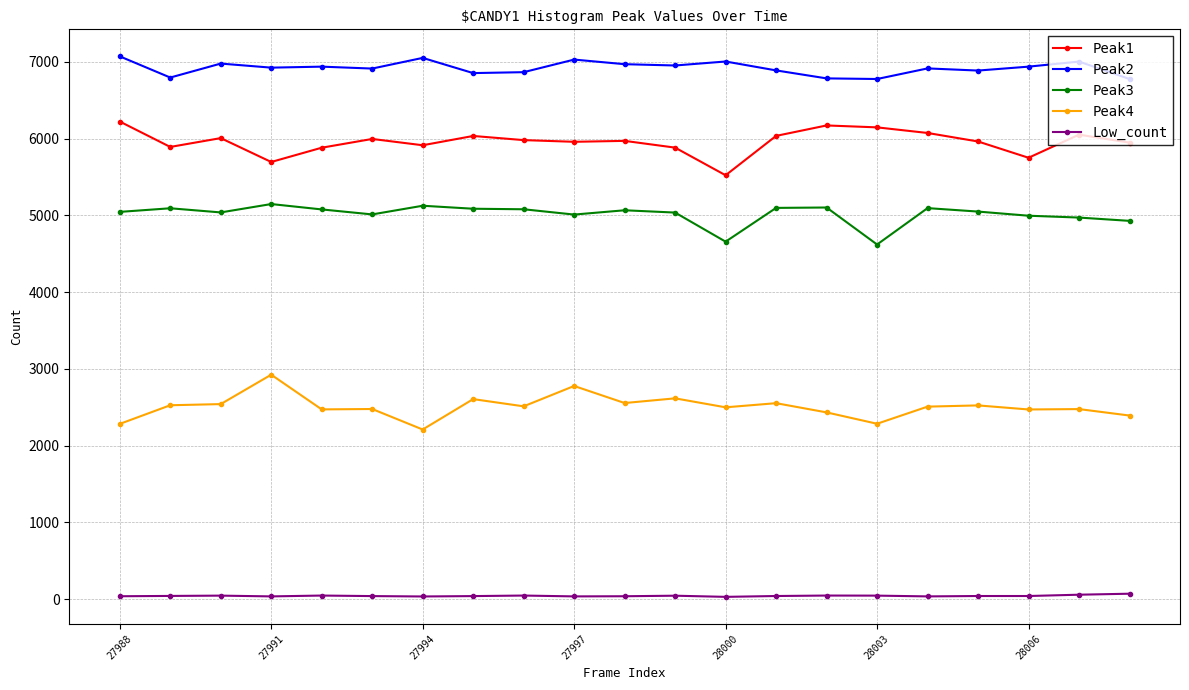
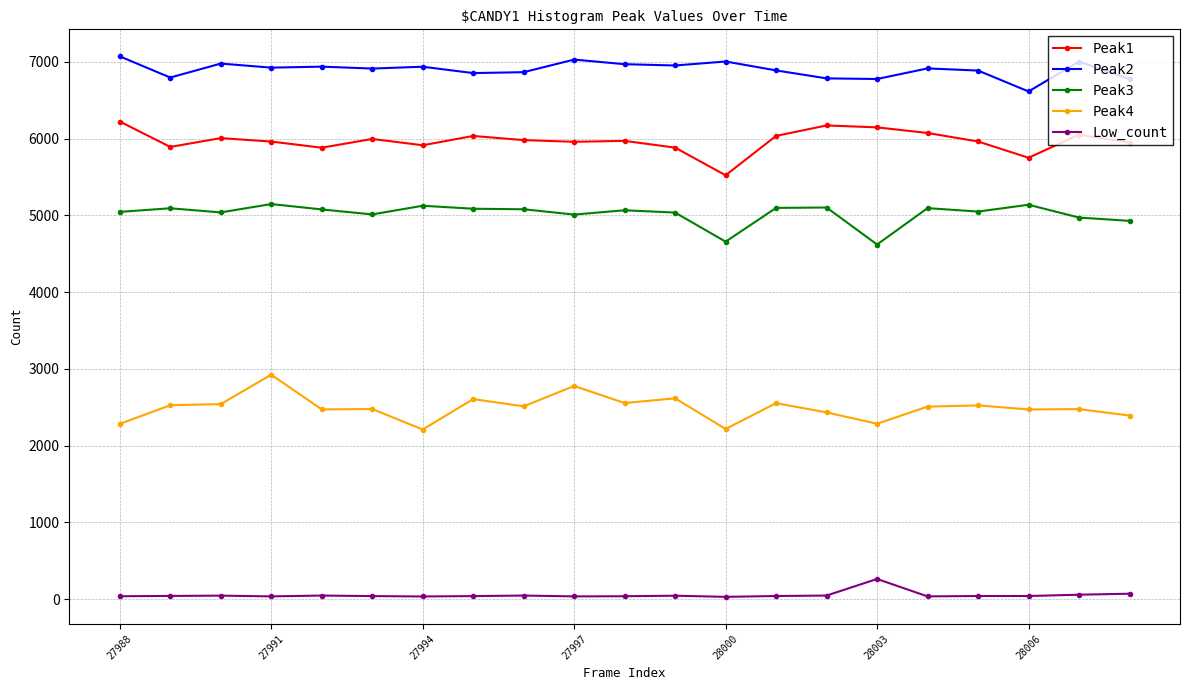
  {
    "Peak1": {
      "27988": 6200,
-     "27991": 5700,
+     "27991": 6000,
      "27994": 5900,
      "27997": 6000,
      "28000": 5500,
      "28003": 6100,
      "28006": 5800
    },
    "Peak2": {
      "27988": 7100,
      "27991": 6900,
-     "27994": 7100,
+     "27994": 6900,
      "27997": 7000,
      "28000": 7000,
      "28003": 6800,
-     "28006": 6900
+     "28006": 6600
    },
    "Peak3": {
      "27988": 5000,
      "27991": 5100,
      "27994": 5100,
      "27997": 5000,
      "28000": 4700,
      "28003": 4600,
-     "28006": 5000
+     "28006": 5100
    },
    "Peak4": {
      "27988": 2300,
      "27991": 2900,
      "27994": 2200,
      "27997": 2800,
-     "28000": 2500,
+     "28000": 2200,
      "28003": 2300,
      "28006": 2500
    },
    "Low_count": {
      "27988": 0,
      "27991": 0,
      "27994": 0,
      "27997": 0,
      "28000": 0,
-     "28003": 0,
+     "28003": 300,
      "28006": 0
    }
  }
